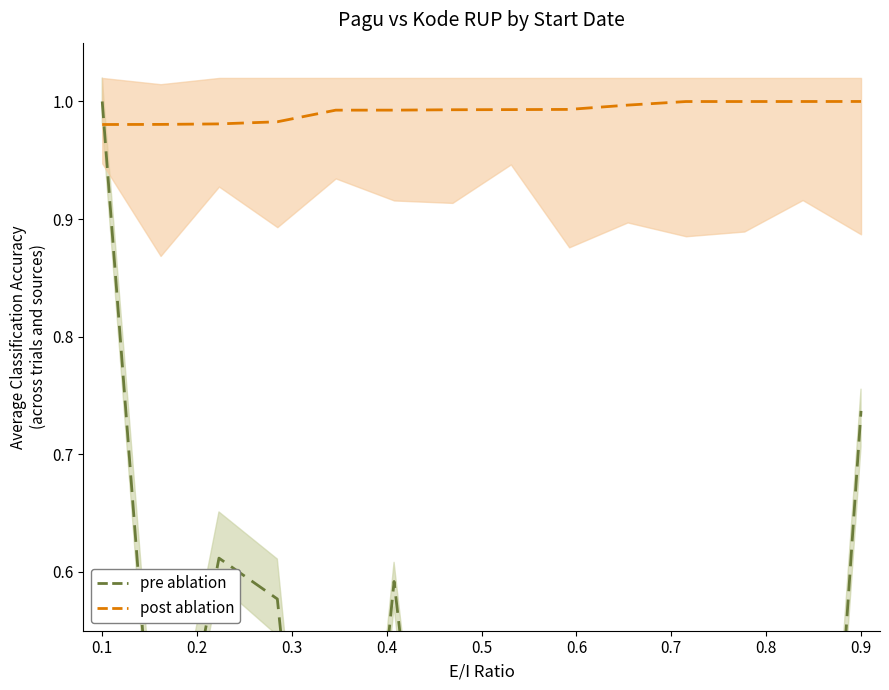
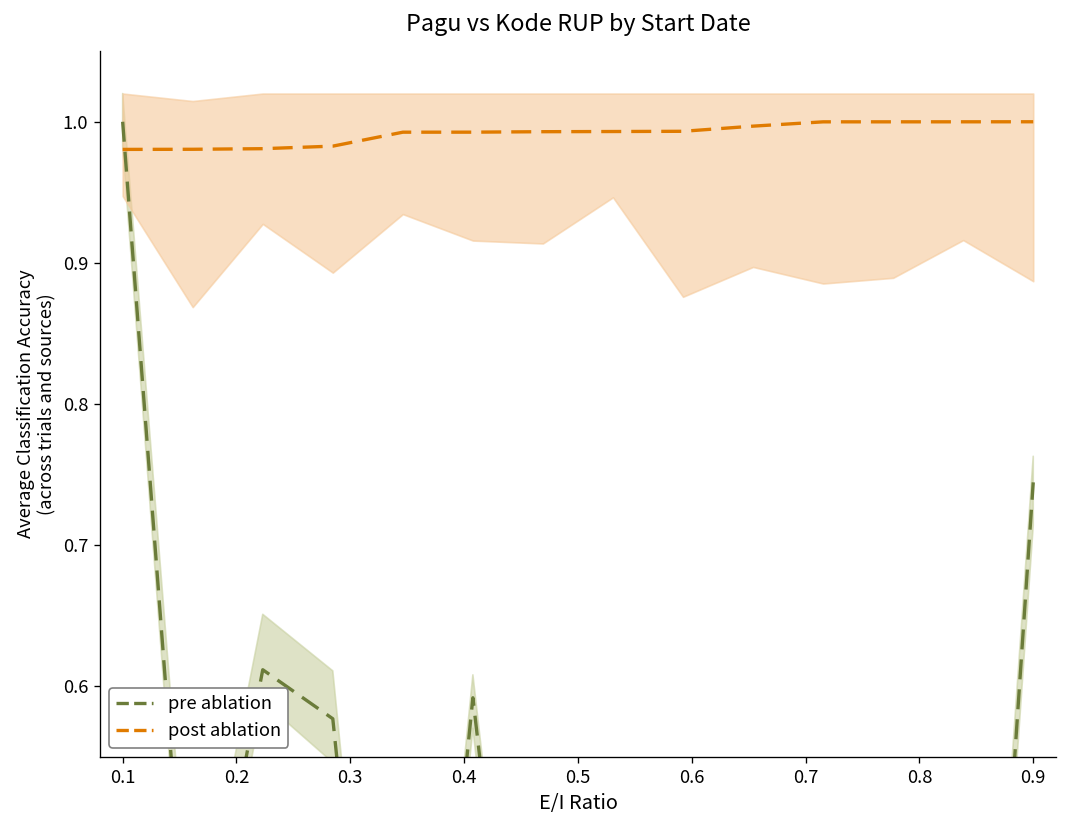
  {
    "pre ablation": {
      "0.1": 1.000,
-     "0.9": 0.737
+     "0.9": 0.745
    },
    "post ablation": {
      "0.1": 0.980,
      "0.9": 1.000
    }
  }
